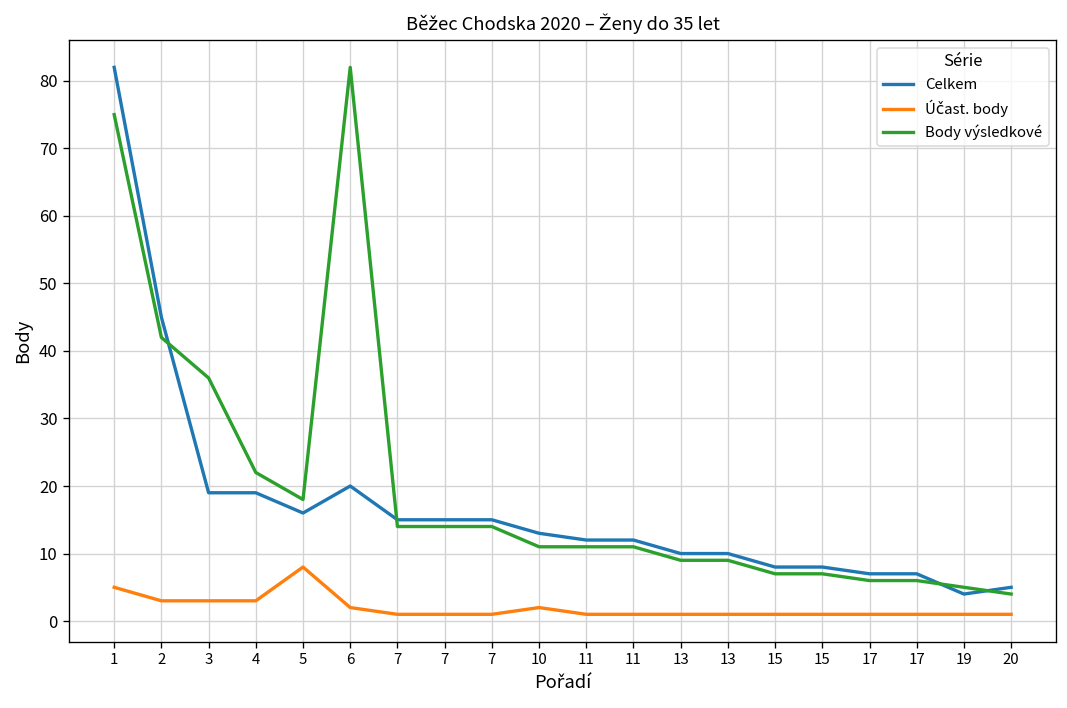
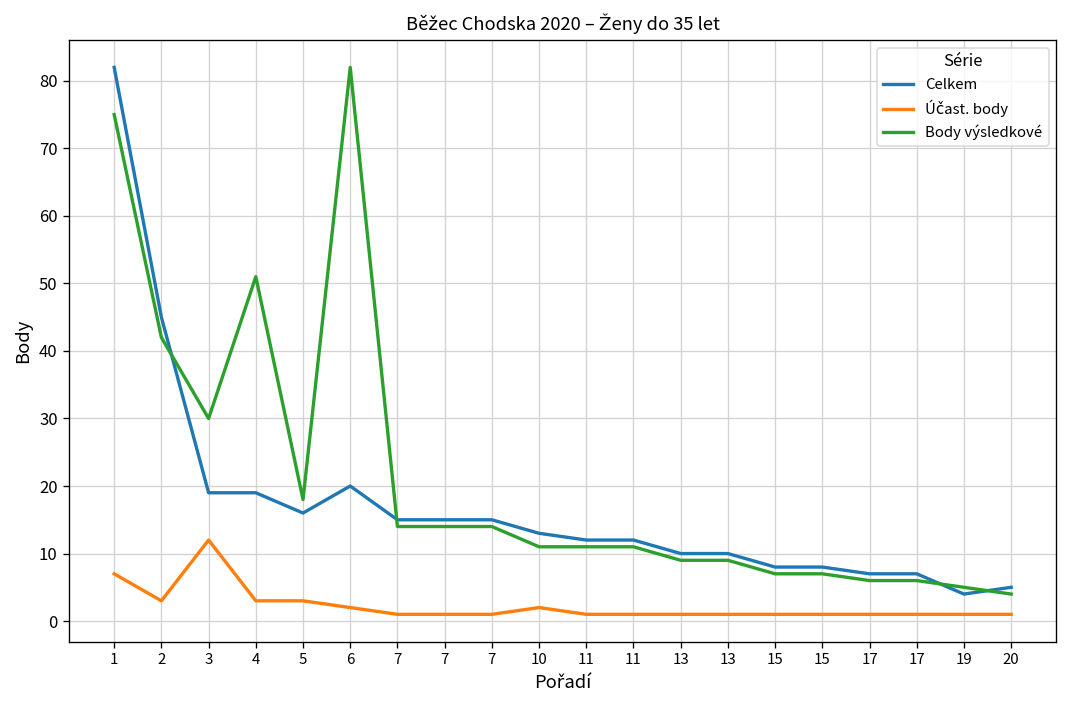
  {
    "Celkem": {
      "1": 82,
      "2": 45,
      "3": 19,
      "4": 19,
      "5": 16,
      "6": 20,
      "10": 13,
      "19": 4,
      "20": 5
    },
    "Účast. body": {
-     "1": 5,
+     "1": 7,
      "2": 3,
-     "3": 3,
+     "3": 12,
      "4": 3,
-     "5": 8,
+     "5": 3,
      "6": 2,
      "10": 2,
      "19": 1,
      "20": 1
    },
    "Body výsledkové": {
      "1": 75,
      "2": 42,
-     "3": 36,
-     "4": 22,
+     "3": 30,
+     "4": 51,
      "5": 18,
      "6": 82,
      "10": 11,
      "19": 5,
      "20": 4
    }
  }
